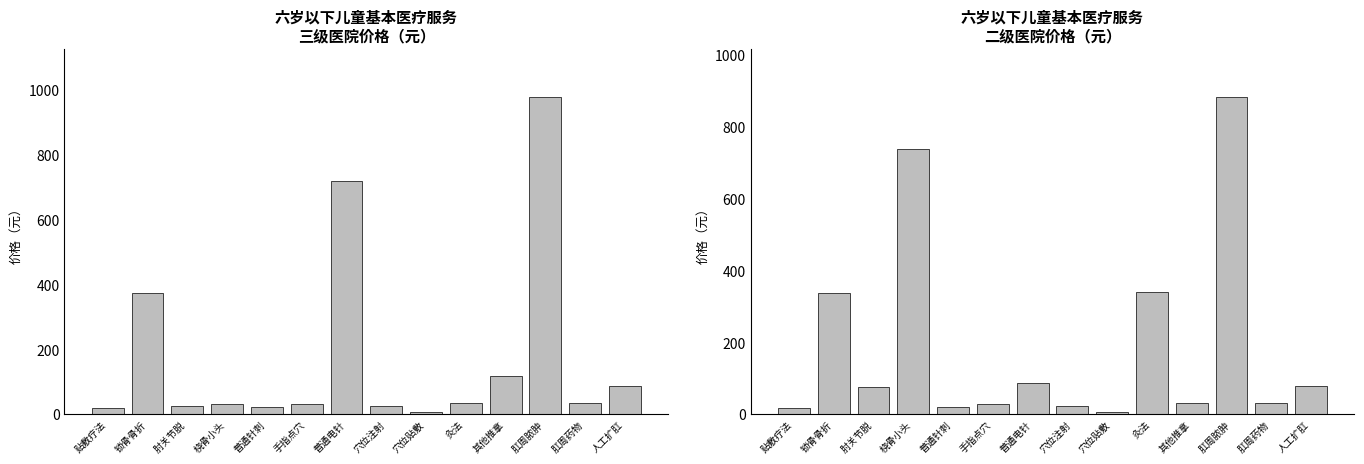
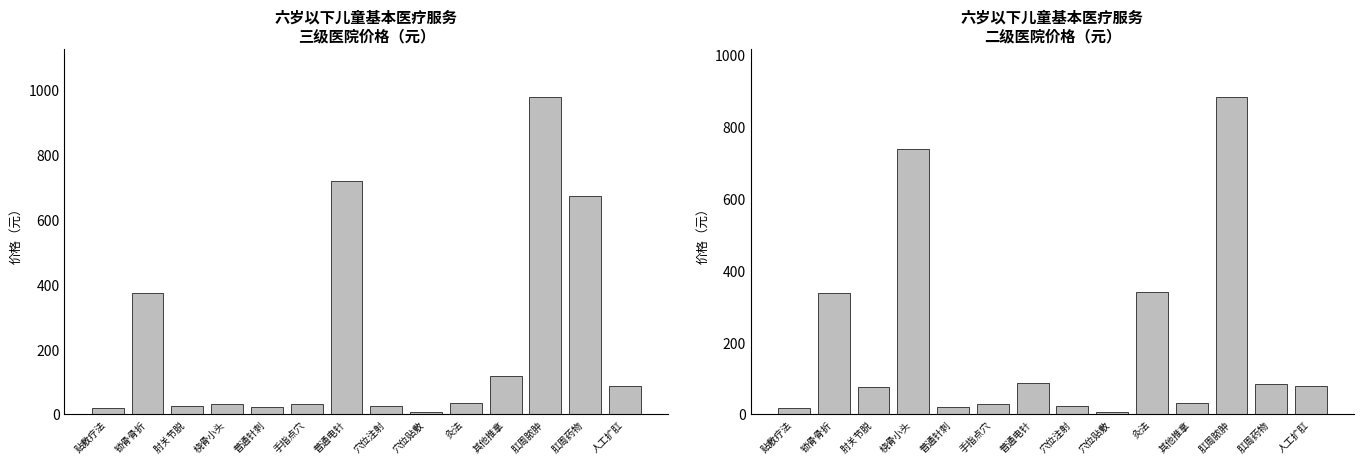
  {
    "六岁以下儿童基本医疗服务 三级医院价格（元）": {
      "贴敷疗法": 20,
      "锁骨骨折": 380,
      "肘关节脱": 30,
      "桡骨小头": 30,
      "普通针刺": 20,
      "手指点穴": 30,
      "普通电针": 720,
      "穴位注射": 30,
      "灸法": 40,
      "其他推拿": 120,
      "肛周脓肿": 980,
-     "肛周药物": 40,
+     "肛周药物": 670,
      "人工扩肛": 90
    },
    "六岁以下儿童基本医疗服务 二级医院价格（元）": {
      "贴敷疗法": 20,
      "锁骨骨折": 340,
      "肘关节脱": 80,
      "桡骨小头": 740,
      "普通针刺": 20,
      "手指点穴": 30,
      "普通电针": 90,
      "穴位注射": 20,
      "灸法": 340,
      "其他推拿": 30,
      "肛周脓肿": 880,
-     "肛周药物": 30,
+     "肛周药物": 80,
      "人工扩肛": 80
    }
  }
